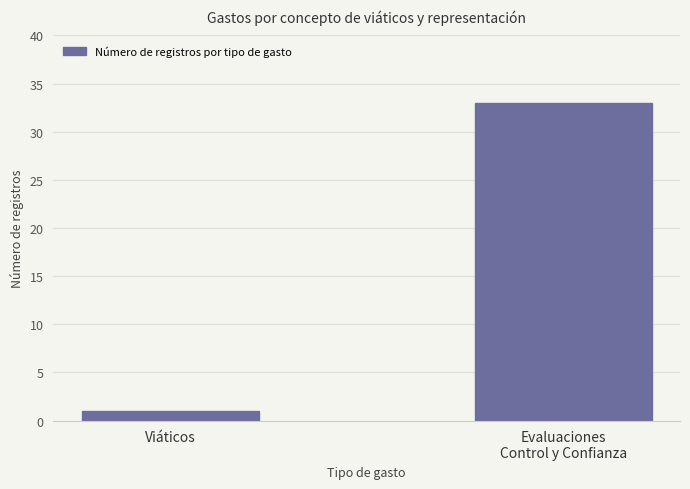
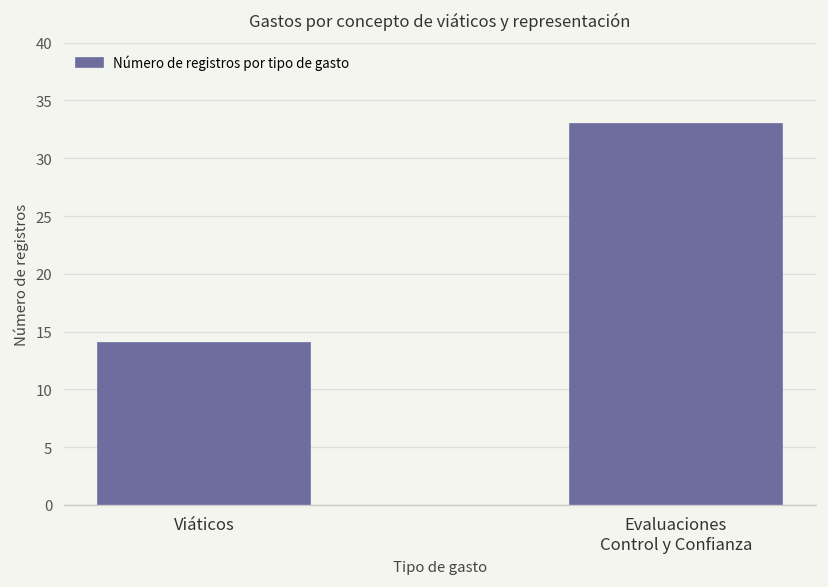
  {
-   "Viáticos": 1,
+   "Viáticos": 14,
    "Evaluaciones Control y Confianza": 33
  }
